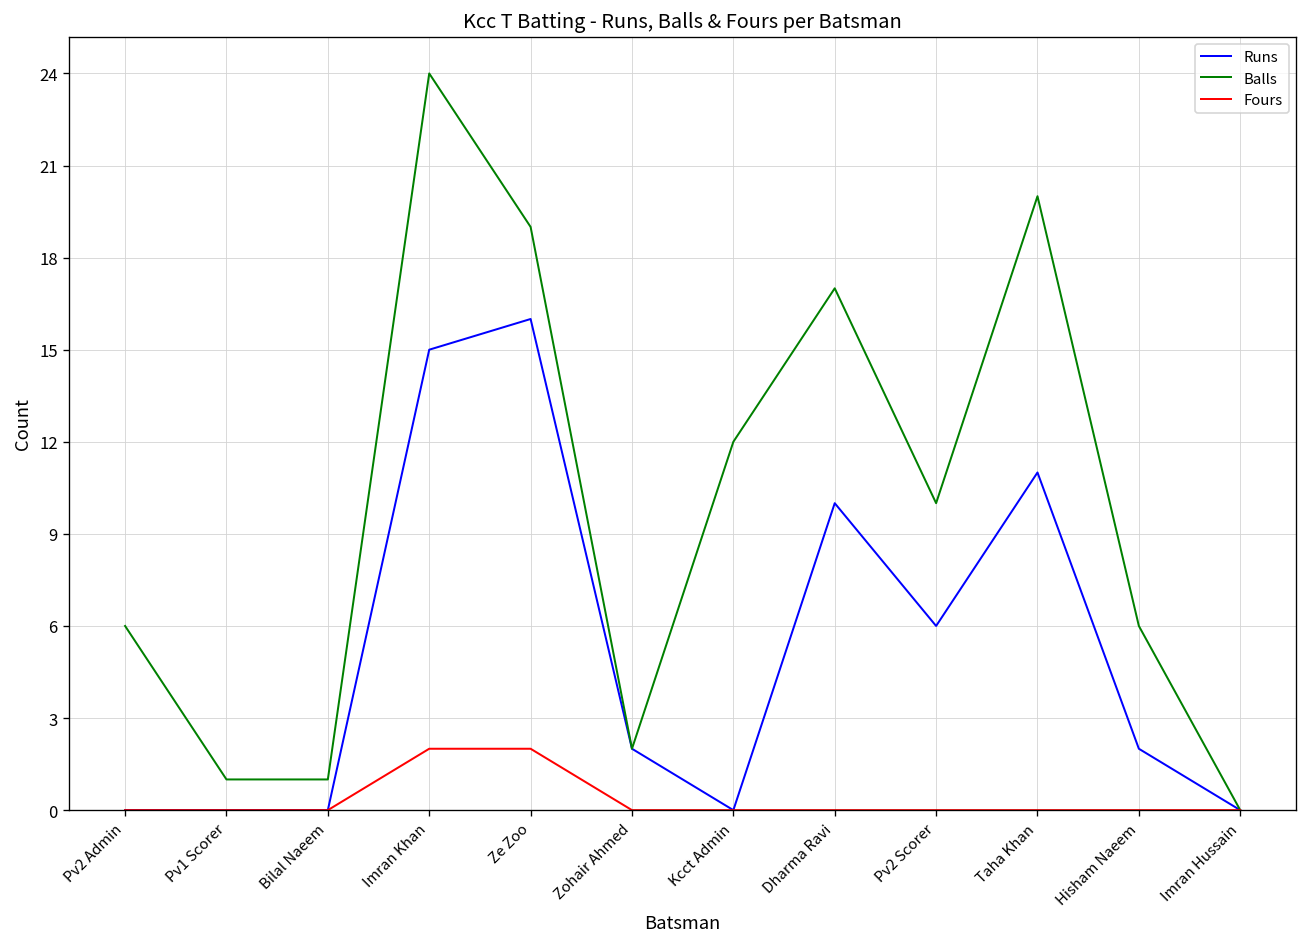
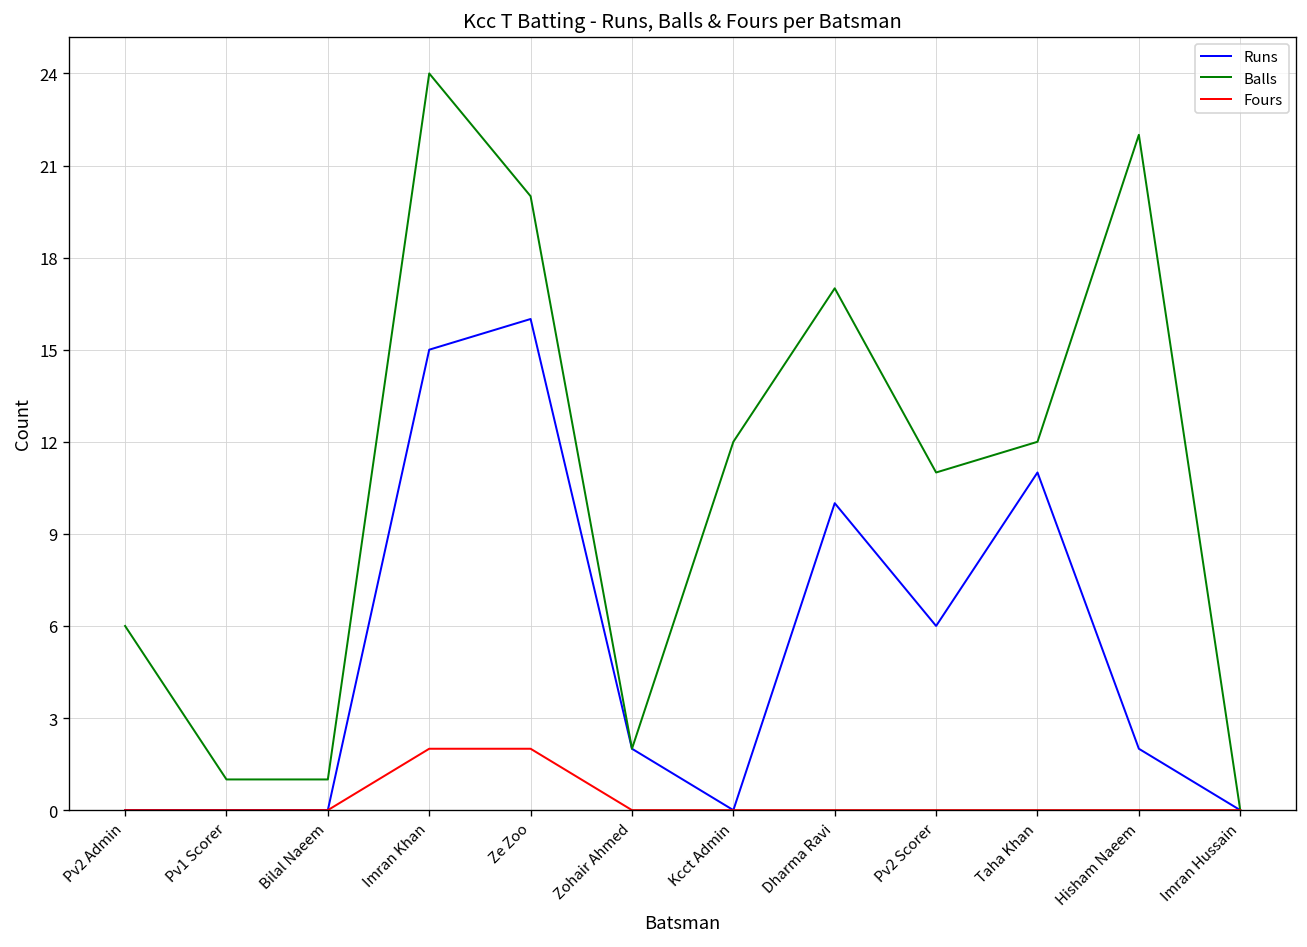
  {
    "Runs": {
      "Imran Khan": 15,
      "Ze Zoo": 16,
      "Dharma Ravi": 10,
      "Pv2 Scorer": 6,
      "Taha Khan": 11,
      "Hisham Naeem": 2
    },
    "Balls": {
      "Pv2 Admin": 6,
      "Pv1 Scorer": 1,
      "Bilal Naeem": 1,
      "Imran Khan": 24,
-     "Ze Zoo": 19,
+     "Ze Zoo": 20,
      "Kcct Admin": 12,
      "Dharma Ravi": 17,
-     "Pv2 Scorer": 10,
-     "Taha Khan": 20,
-     "Hisham Naeem": 6
+     "Pv2 Scorer": 11,
+     "Taha Khan": 12,
+     "Hisham Naeem": 22
    },
    "Fours": {
      "Imran Khan": 2,
      "Ze Zoo": 2,
      "Zohair Ahmed": 0,
      "Dharma Ravi": 0,
      "Pv2 Scorer": 0,
      "Taha Khan": 0,
      "Hisham Naeem": 0
    }
  }
